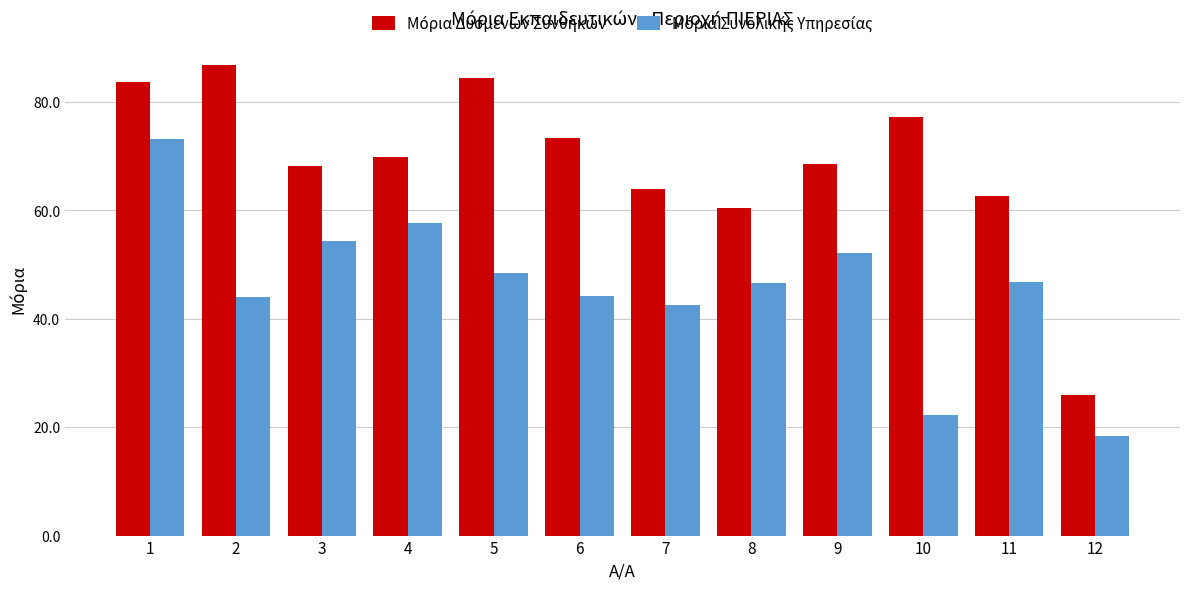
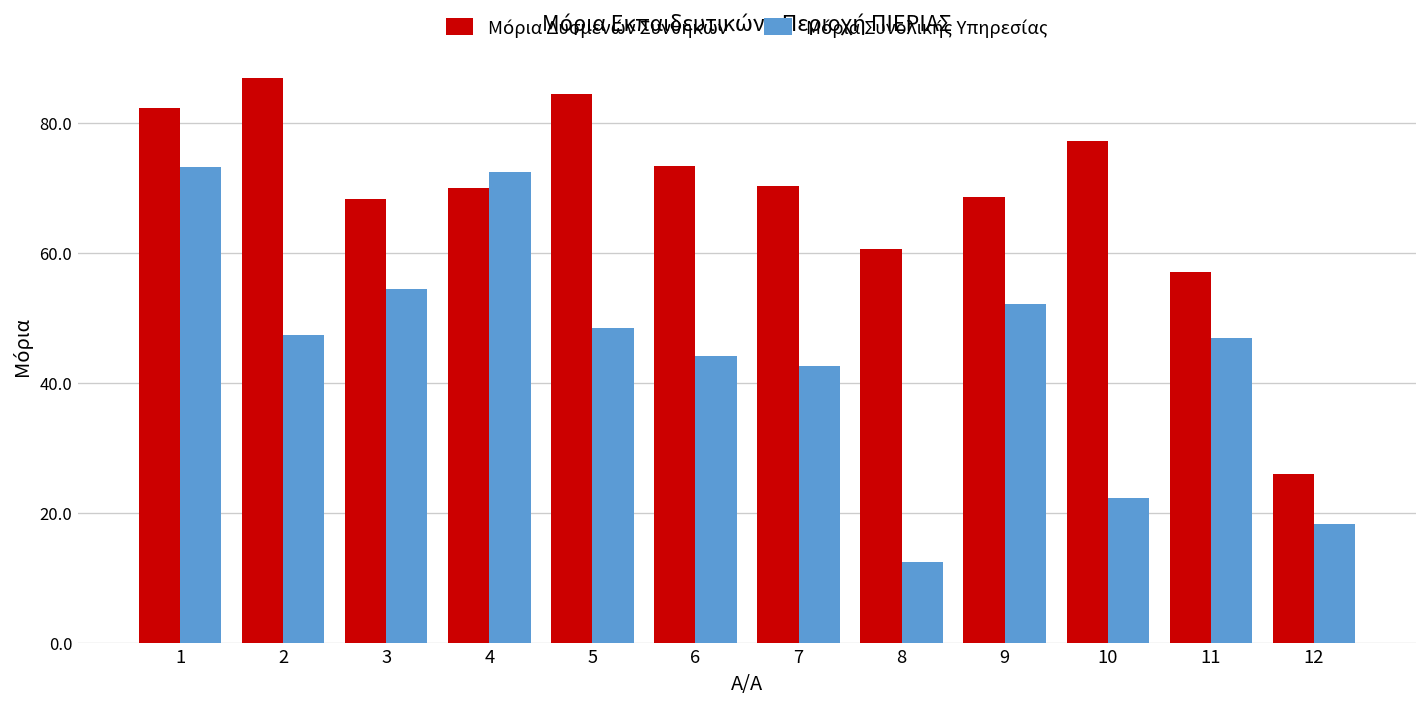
  {
    "Μόρια Δυσμενών Συνθηκών": {
-     "1": 84,
+     "1": 82,
      "2": 87,
      "3": 68,
      "4": 70,
      "5": 84,
      "6": 73,
-     "7": 64,
+     "7": 70,
      "8": 61,
      "9": 69,
      "10": 77,
-     "11": 63,
+     "11": 57,
      "12": 26
    },
    "Μόρια Συνολικής Υπηρεσίας": {
      "1": 73,
-     "2": 44,
+     "2": 47,
      "3": 54,
-     "4": 58,
+     "4": 72,
      "5": 48,
      "6": 44,
      "7": 43,
-     "8": 47,
+     "8": 12,
      "9": 52,
      "10": 22,
      "11": 47,
      "12": 18
    }
  }
